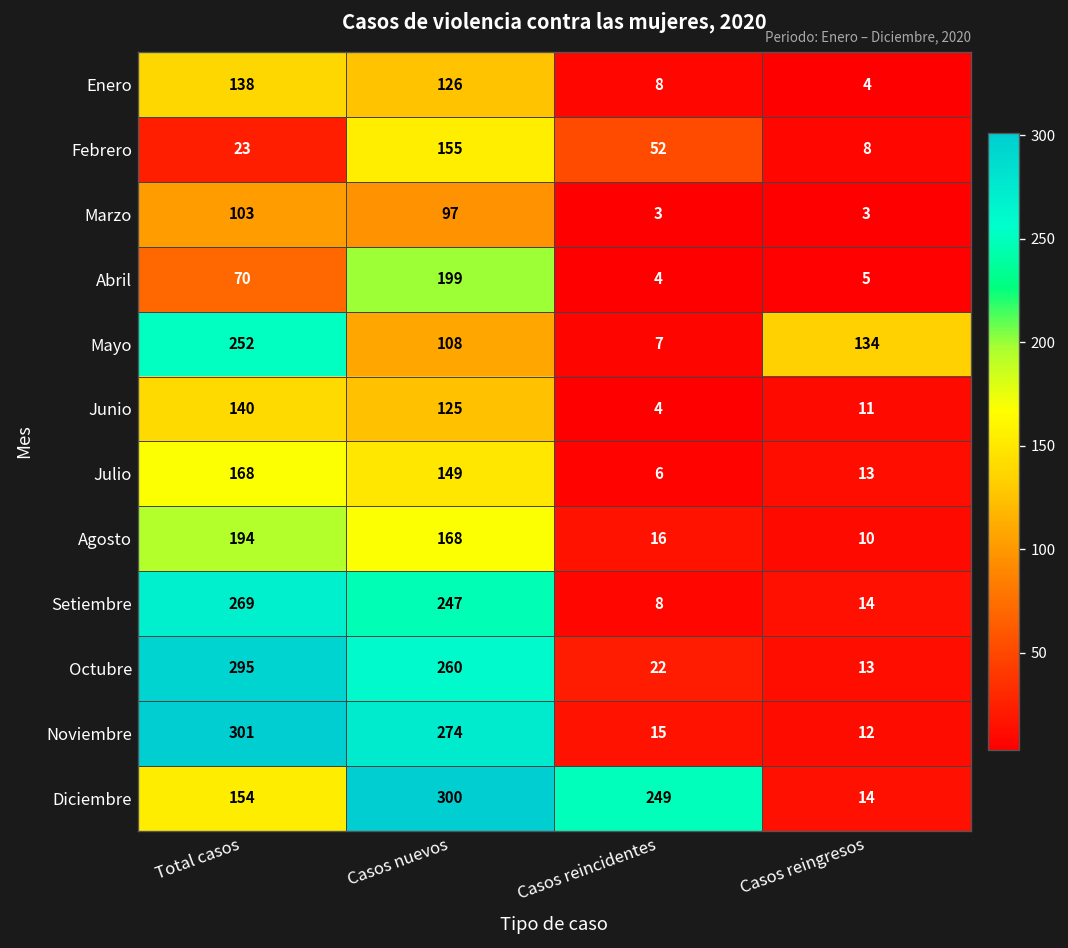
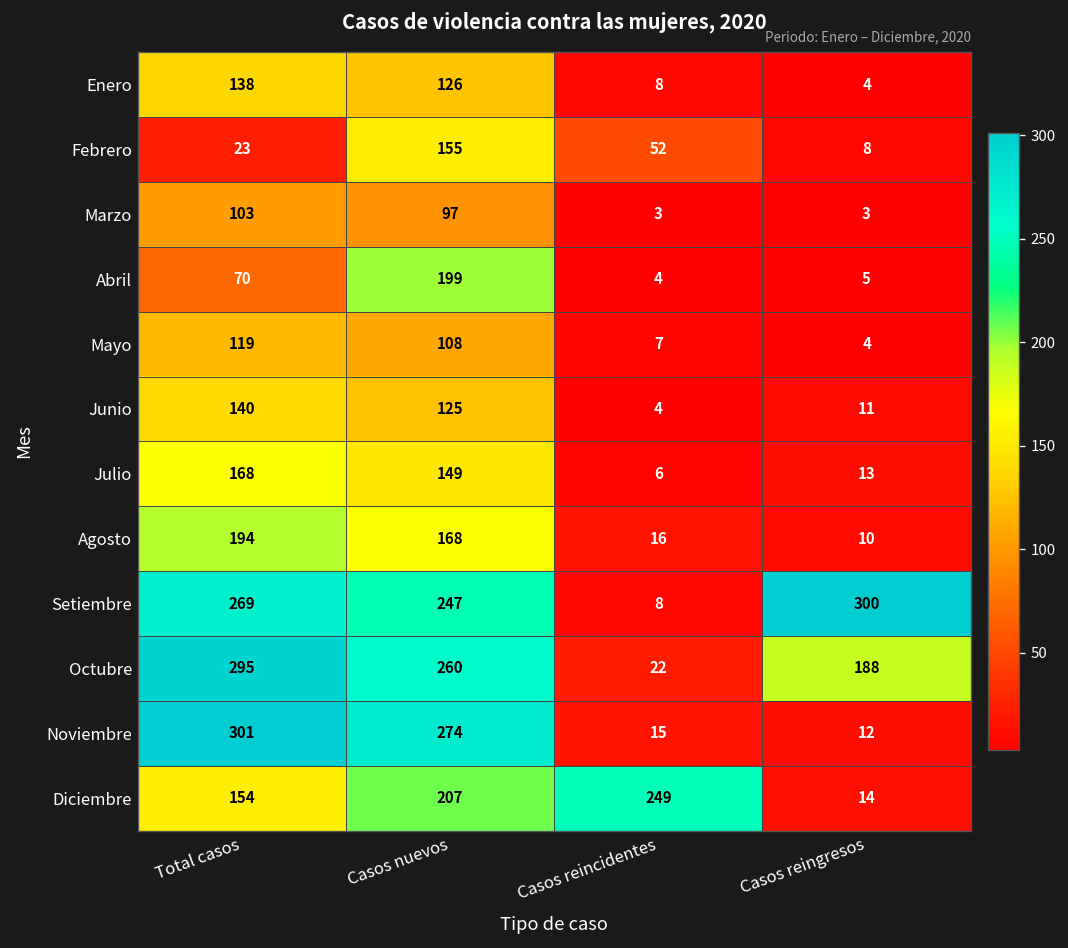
  {
    "Enero": {
      "Total casos": 138,
      "Casos nuevos": 126,
      "Casos reincidentes": 8,
      "Casos reingresos": 4
    },
    "Febrero": {
      "Total casos": 23,
      "Casos nuevos": 155,
      "Casos reincidentes": 52,
      "Casos reingresos": 8
    },
    "Marzo": {
      "Total casos": 103,
      "Casos nuevos": 97,
      "Casos reincidentes": 3,
      "Casos reingresos": 3
    },
    "Abril": {
      "Total casos": 70,
      "Casos nuevos": 199,
      "Casos reincidentes": 4,
      "Casos reingresos": 5
    },
    "Mayo": {
-     "Total casos": 252,
+     "Total casos": 119,
      "Casos nuevos": 108,
      "Casos reincidentes": 7,
-     "Casos reingresos": 134
+     "Casos reingresos": 4
    },
    "Junio": {
      "Total casos": 140,
      "Casos nuevos": 125,
      "Casos reincidentes": 4,
      "Casos reingresos": 11
    },
    "Julio": {
      "Total casos": 168,
      "Casos nuevos": 149,
      "Casos reincidentes": 6,
      "Casos reingresos": 13
    },
    "Agosto": {
      "Total casos": 194,
      "Casos nuevos": 168,
      "Casos reincidentes": 16,
      "Casos reingresos": 10
    },
    "Setiembre": {
      "Total casos": 269,
      "Casos nuevos": 247,
      "Casos reincidentes": 8,
-     "Casos reingresos": 14
+     "Casos reingresos": 300
    },
    "Octubre": {
      "Total casos": 295,
      "Casos nuevos": 260,
      "Casos reincidentes": 22,
-     "Casos reingresos": 13
+     "Casos reingresos": 188
    },
    "Noviembre": {
      "Total casos": 301,
      "Casos nuevos": 274,
      "Casos reincidentes": 15,
      "Casos reingresos": 12
    },
    "Diciembre": {
      "Total casos": 154,
-     "Casos nuevos": 300,
+     "Casos nuevos": 207,
      "Casos reincidentes": 249,
      "Casos reingresos": 14
    }
  }
